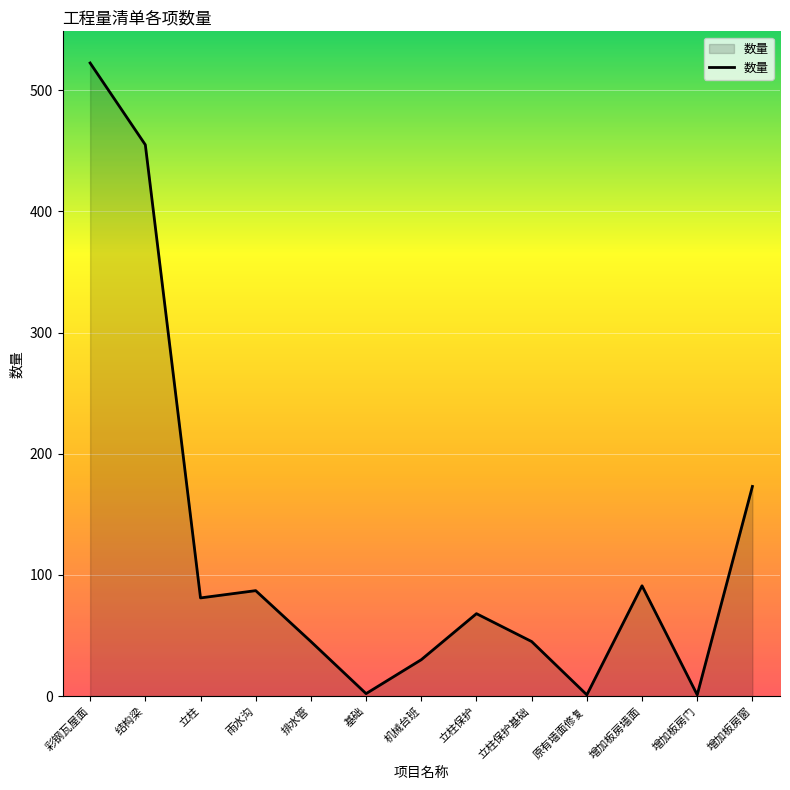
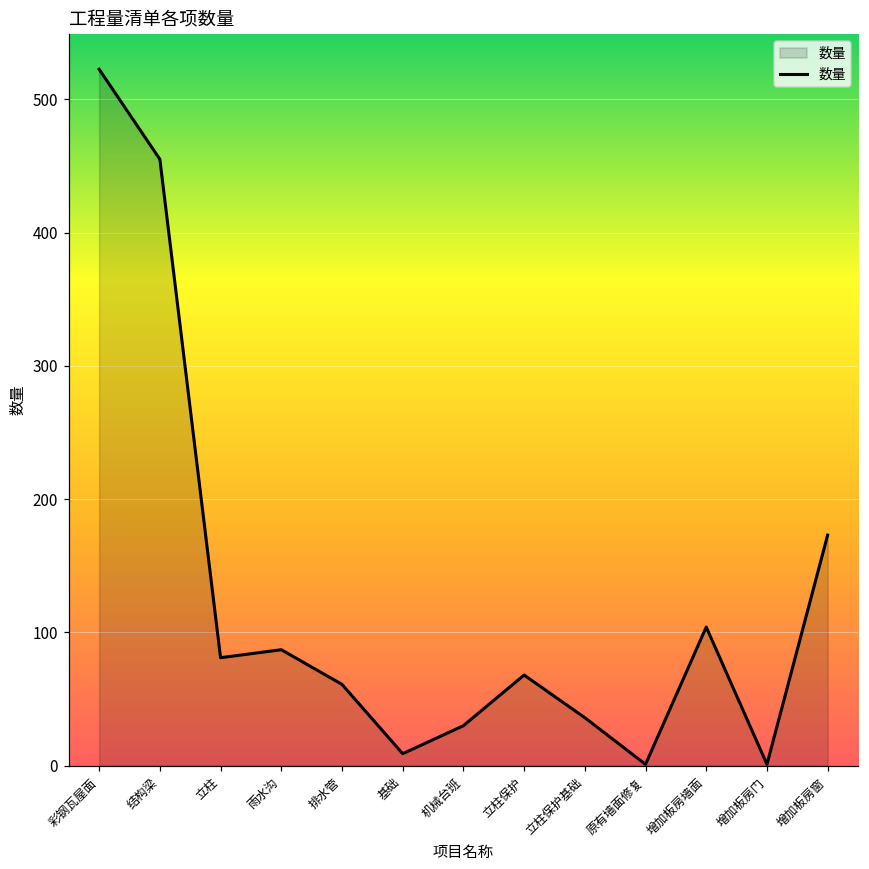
  {
    "彩钢瓦屋面": 523,
    "结构梁": 455,
    "立柱": 81,
    "雨水沟": 87,
-   "排水管": 45,
-   "基础": 2,
+   "排水管": 61,
+   "基础": 9,
    "机械台班": 30,
    "立柱保护": 68,
-   "立柱保护基础": 45,
+   "立柱保护基础": 36,
    "原有墙面修复": 1,
-   "增加板房墙面": 91,
+   "增加板房墙面": 104,
    "增加板房门": 1,
    "增加板房窗": 173
  }
